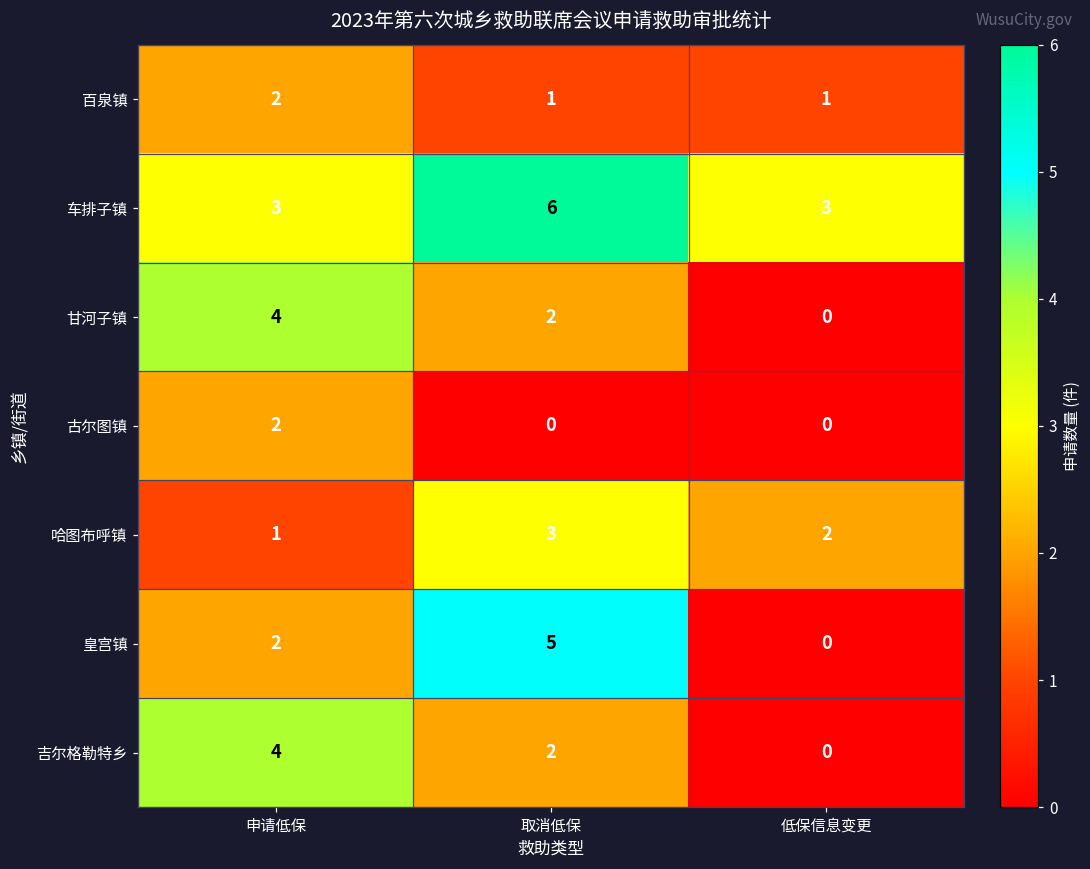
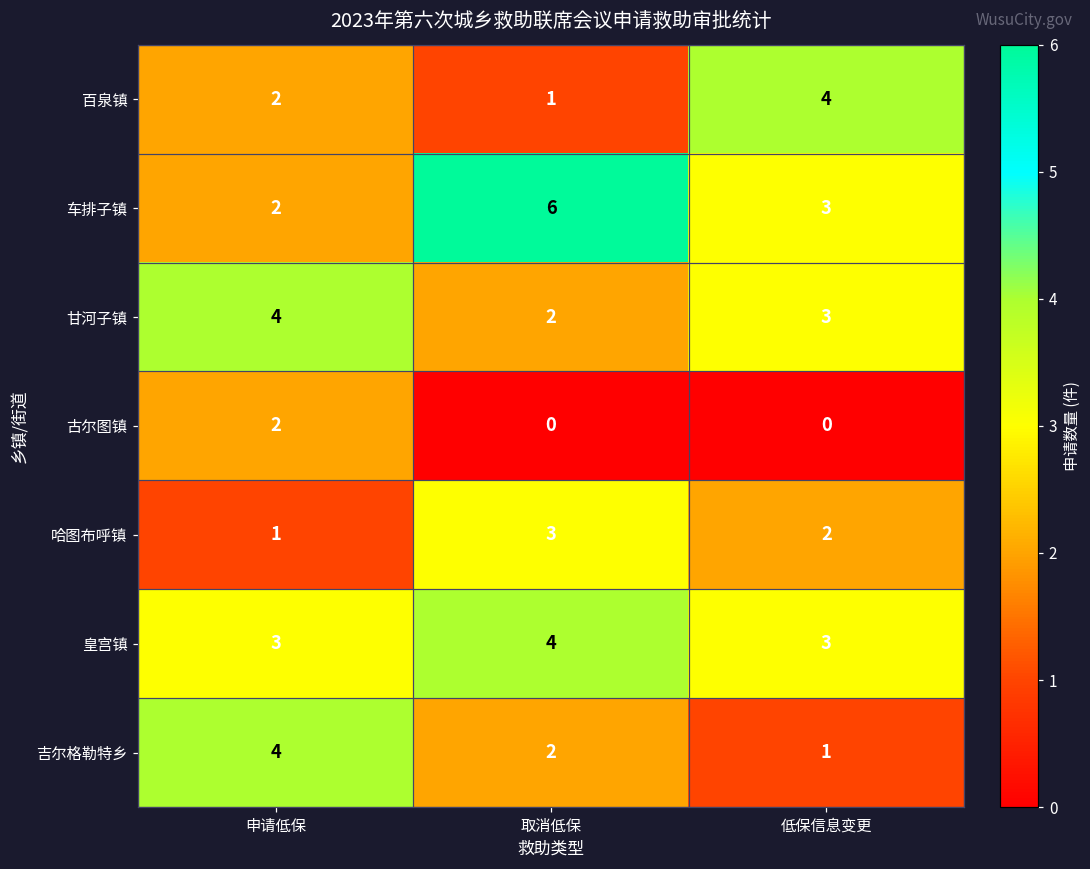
  {
    "百泉镇": {
      "申请低保": 2,
      "取消低保": 1,
-     "低保信息变更": 1
+     "低保信息变更": 4
    },
    "车排子镇": {
-     "申请低保": 3,
+     "申请低保": 2,
      "取消低保": 6,
      "低保信息变更": 3
    },
    "甘河子镇": {
      "申请低保": 4,
      "取消低保": 2,
-     "低保信息变更": 0
+     "低保信息变更": 3
    },
    "古尔图镇": {
      "申请低保": 2,
      "取消低保": 0,
      "低保信息变更": 0
    },
    "哈图布呼镇": {
      "申请低保": 1,
      "取消低保": 3,
      "低保信息变更": 2
    },
    "皇宫镇": {
-     "申请低保": 2,
-     "取消低保": 5,
-     "低保信息变更": 0
+     "申请低保": 3,
+     "取消低保": 4,
+     "低保信息变更": 3
    },
    "吉尔格勒特乡": {
      "申请低保": 4,
      "取消低保": 2,
-     "低保信息变更": 0
+     "低保信息变更": 1
    }
  }
